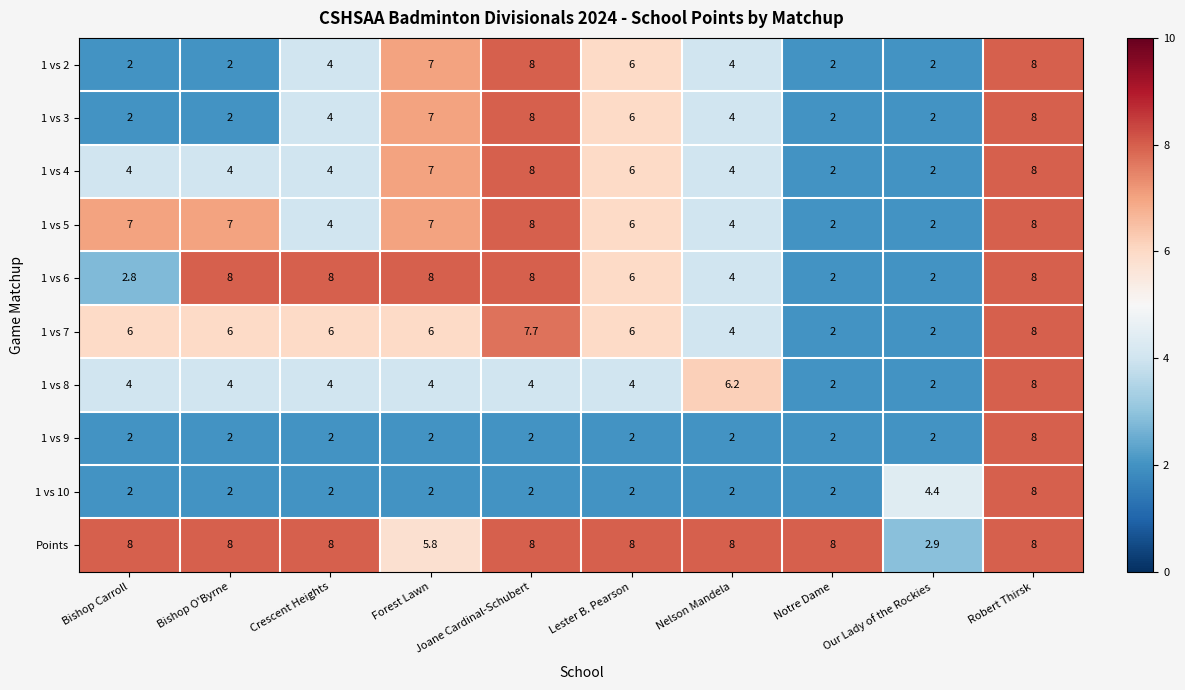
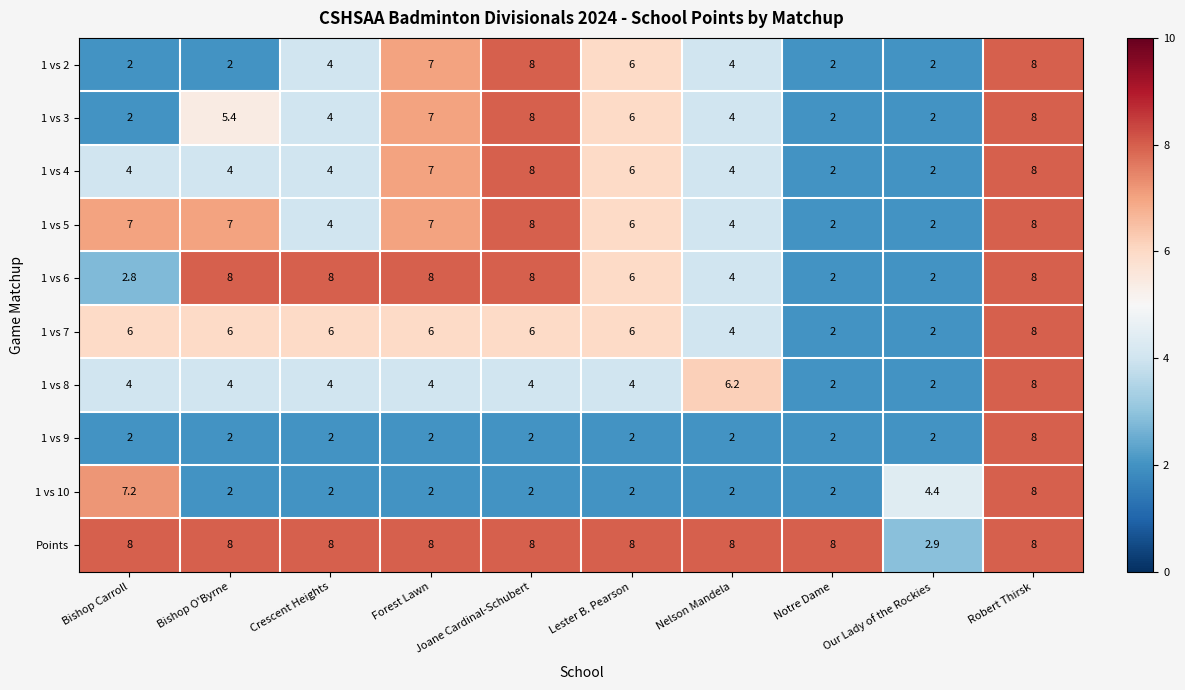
  {
    "1 vs 2": {
      "Bishop Carroll": 2,
      "Bishop O'Byrne": 2,
      "Crescent Heights": 4,
      "Forest Lawn": 7,
      "Joane Cardinal-Schubert": 8,
      "Lester B. Pearson": 6,
      "Nelson Mandela": 4,
      "Notre Dame": 2,
      "Our Lady of the Rockies": 2,
      "Robert Thirsk": 8
    },
    "1 vs 3": {
      "Bishop Carroll": 2,
-     "Bishop O'Byrne": 2,
+     "Bishop O'Byrne": 5.4,
      "Crescent Heights": 4,
      "Forest Lawn": 7,
      "Joane Cardinal-Schubert": 8,
      "Lester B. Pearson": 6,
      "Nelson Mandela": 4,
      "Notre Dame": 2,
      "Our Lady of the Rockies": 2,
      "Robert Thirsk": 8
    },
    "1 vs 4": {
      "Bishop Carroll": 4,
      "Bishop O'Byrne": 4,
      "Crescent Heights": 4,
      "Forest Lawn": 7,
      "Joane Cardinal-Schubert": 8,
      "Lester B. Pearson": 6,
      "Nelson Mandela": 4,
      "Notre Dame": 2,
      "Our Lady of the Rockies": 2,
      "Robert Thirsk": 8
    },
    "1 vs 5": {
      "Bishop Carroll": 7,
      "Bishop O'Byrne": 7,
      "Crescent Heights": 4,
      "Forest Lawn": 7,
      "Joane Cardinal-Schubert": 8,
      "Lester B. Pearson": 6,
      "Nelson Mandela": 4,
      "Notre Dame": 2,
      "Our Lady of the Rockies": 2,
      "Robert Thirsk": 8
    },
    "1 vs 6": {
      "Bishop Carroll": 2.8,
      "Bishop O'Byrne": 8,
      "Crescent Heights": 8,
      "Forest Lawn": 8,
      "Joane Cardinal-Schubert": 8,
      "Lester B. Pearson": 6,
      "Nelson Mandela": 4,
      "Notre Dame": 2,
      "Our Lady of the Rockies": 2,
      "Robert Thirsk": 8
    },
    "1 vs 7": {
      "Bishop Carroll": 6,
      "Bishop O'Byrne": 6,
      "Crescent Heights": 6,
      "Forest Lawn": 6,
-     "Joane Cardinal-Schubert": 7.7,
+     "Joane Cardinal-Schubert": 6,
      "Lester B. Pearson": 6,
      "Nelson Mandela": 4,
      "Notre Dame": 2,
      "Our Lady of the Rockies": 2,
      "Robert Thirsk": 8
    },
    "1 vs 8": {
      "Bishop Carroll": 4,
      "Bishop O'Byrne": 4,
      "Crescent Heights": 4,
      "Forest Lawn": 4,
      "Joane Cardinal-Schubert": 4,
      "Lester B. Pearson": 4,
      "Nelson Mandela": 6.2,
      "Notre Dame": 2,
      "Our Lady of the Rockies": 2,
      "Robert Thirsk": 8
    },
    "1 vs 9": {
      "Bishop Carroll": 2,
      "Bishop O'Byrne": 2,
      "Crescent Heights": 2,
      "Forest Lawn": 2,
      "Joane Cardinal-Schubert": 2,
      "Lester B. Pearson": 2,
      "Nelson Mandela": 2,
      "Notre Dame": 2,
      "Our Lady of the Rockies": 2,
      "Robert Thirsk": 8
    },
    "1 vs 10": {
-     "Bishop Carroll": 2,
+     "Bishop Carroll": 7.2,
      "Bishop O'Byrne": 2,
      "Crescent Heights": 2,
      "Forest Lawn": 2,
      "Joane Cardinal-Schubert": 2,
      "Lester B. Pearson": 2,
      "Nelson Mandela": 2,
      "Notre Dame": 2,
      "Our Lady of the Rockies": 4.4,
      "Robert Thirsk": 8
    },
    "Points": {
      "Bishop Carroll": 8,
      "Bishop O'Byrne": 8,
      "Crescent Heights": 8,
-     "Forest Lawn": 5.8,
+     "Forest Lawn": 8,
      "Joane Cardinal-Schubert": 8,
      "Lester B. Pearson": 8,
      "Nelson Mandela": 8,
      "Notre Dame": 8,
      "Our Lady of the Rockies": 2.9,
      "Robert Thirsk": 8
    }
  }
